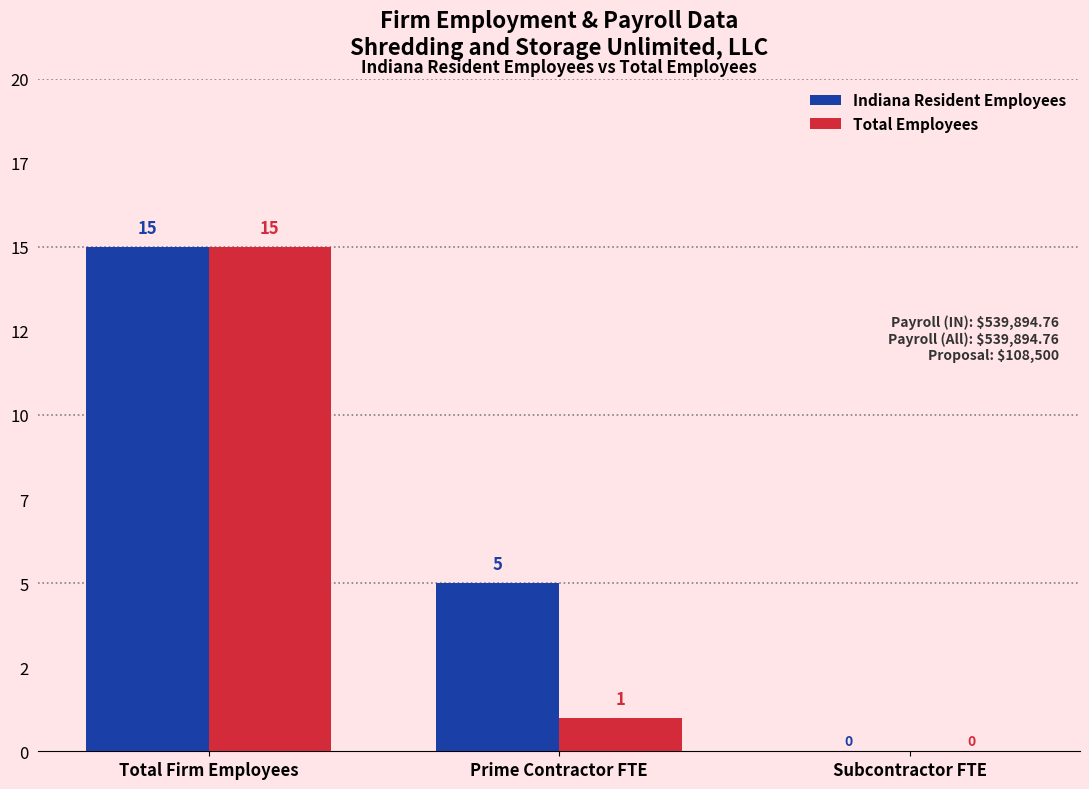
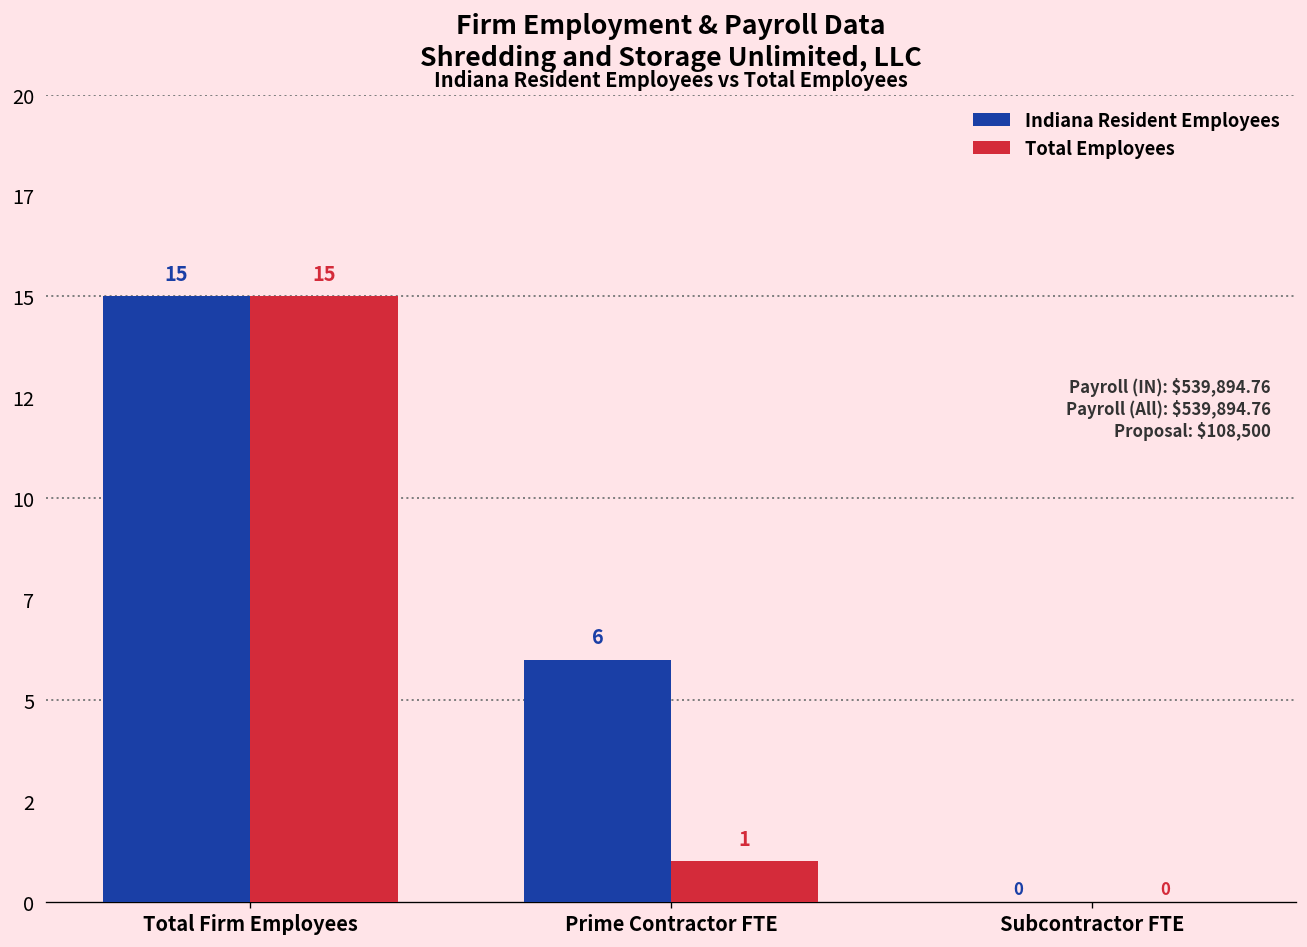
  {
    "Indiana Resident Employees": {
      "Total Firm Employees": 15,
-     "Prime Contractor FTE": 5,
+     "Prime Contractor FTE": 6,
      "Subcontractor FTE": 0
    },
    "Total Employees": {
      "Total Firm Employees": 15,
      "Prime Contractor FTE": 1,
      "Subcontractor FTE": 0
    }
  }
